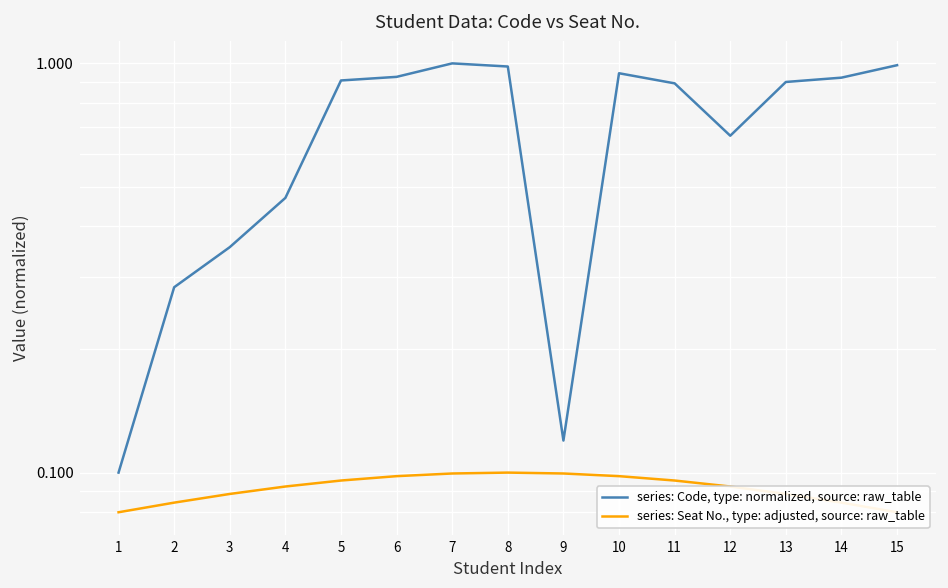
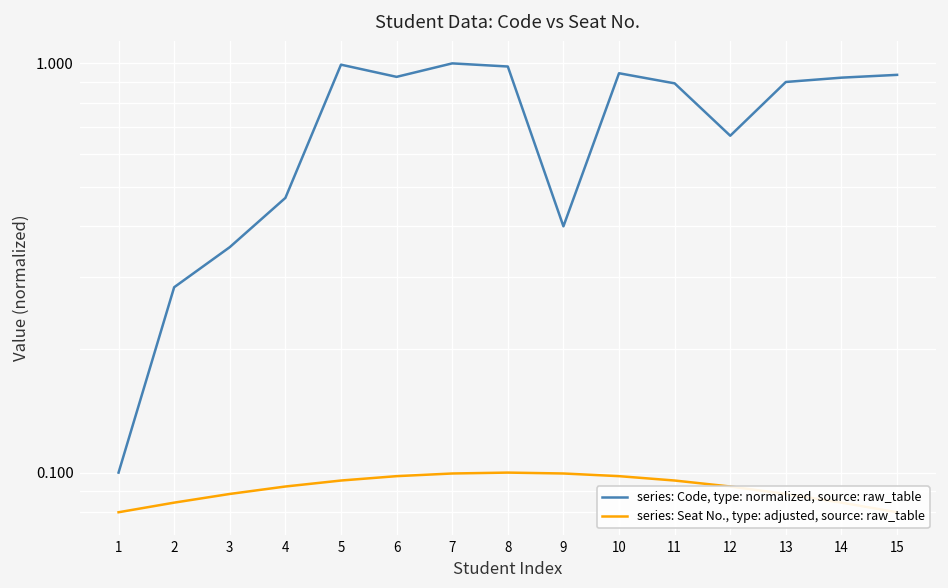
  {
    "series: Code, type: normalized, source: raw_table": {
      "1": 0.100,
      "2": 0.28,
      "3": 0.36,
      "4": 0.47,
-     "5": 0.91,
+     "5": 0.99,
      "6": 0.93,
      "7": 1.00,
      "8": 0.98,
-     "9": 0.120,
+     "9": 0.40,
      "10": 0.95,
      "11": 0.89,
      "12": 0.67,
      "13": 0.90,
      "14": 0.92,
-     "15": 0.99
+     "15": 0.94
    },
    "series: Seat No., type: adjusted, source: raw_table": {
      "1": 0.080,
      "2": 0.084,
      "3": 0.089,
      "4": 0.092,
      "5": 0.096,
      "6": 0.098,
      "7": 0.099,
      "8": 0.100,
      "9": 0.099,
      "10": 0.098,
      "11": 0.096,
      "12": 0.092
    }
  }
